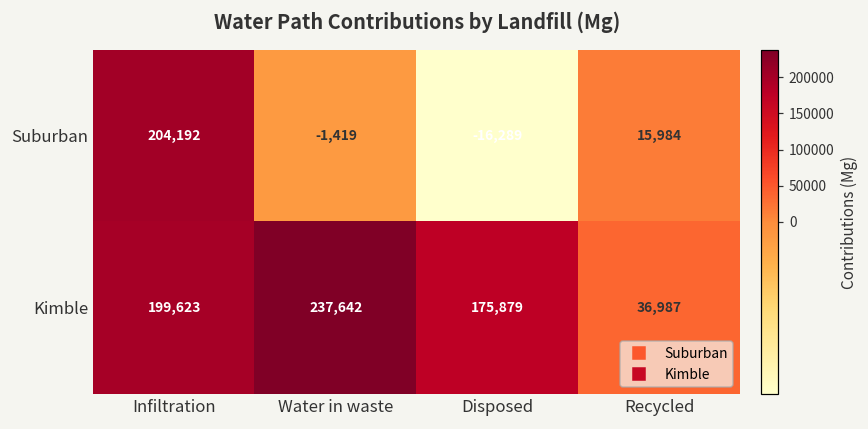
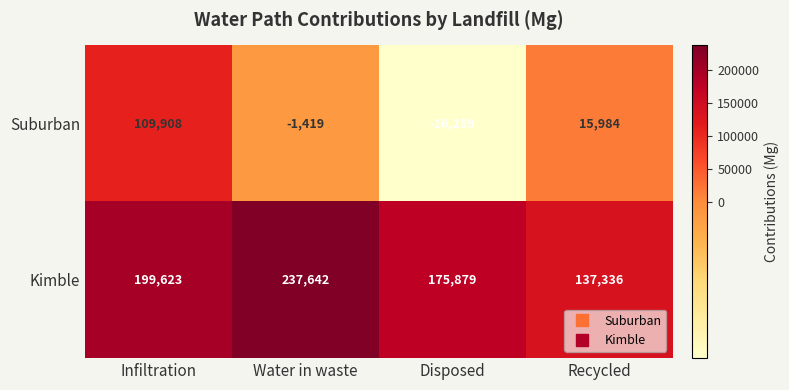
  {
    "Suburban": {
-     "Infiltration": "204,192",
+     "Infiltration": "109,908",
      "Water in waste": "-1,419",
      "Disposed": "-16,289",
      "Recycled": "15,984"
    },
    "Kimble": {
      "Infiltration": "199,623",
      "Water in waste": "237,642",
      "Disposed": "175,879",
-     "Recycled": "36,987"
+     "Recycled": "137,336"
    }
  }
